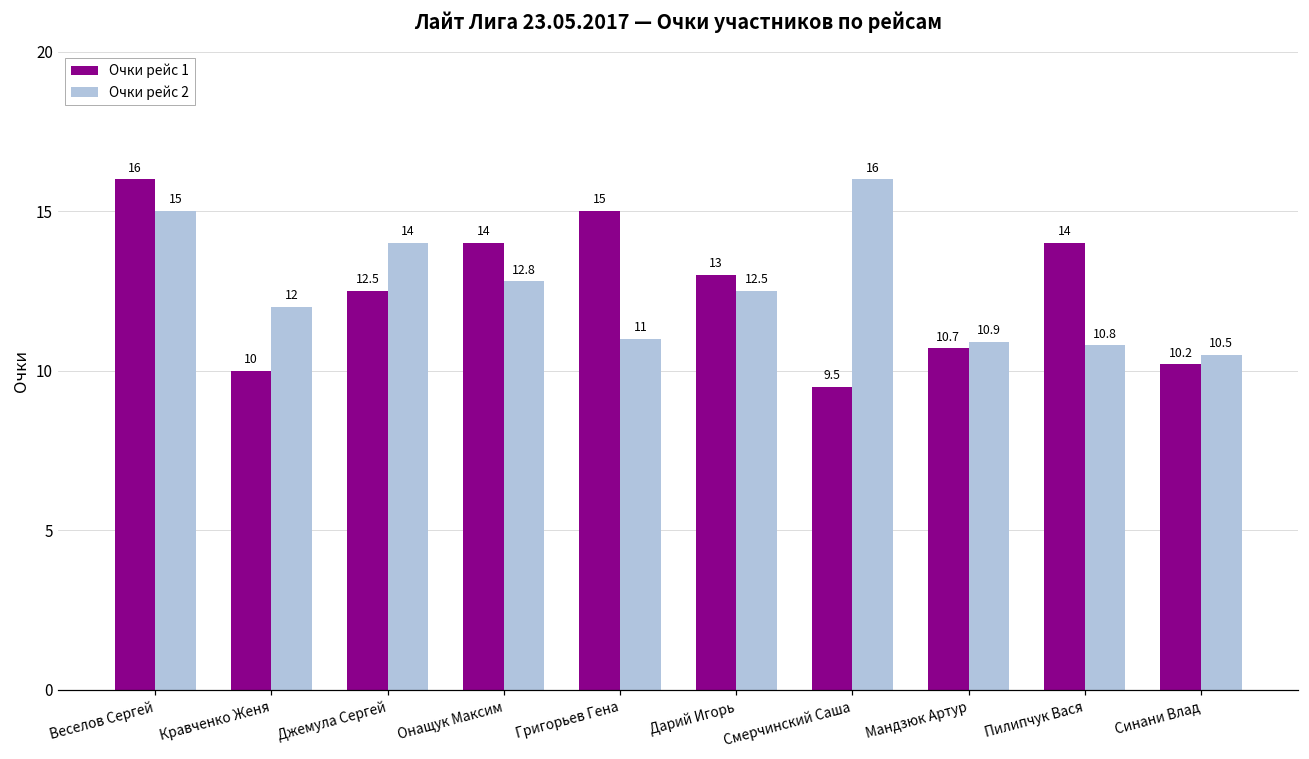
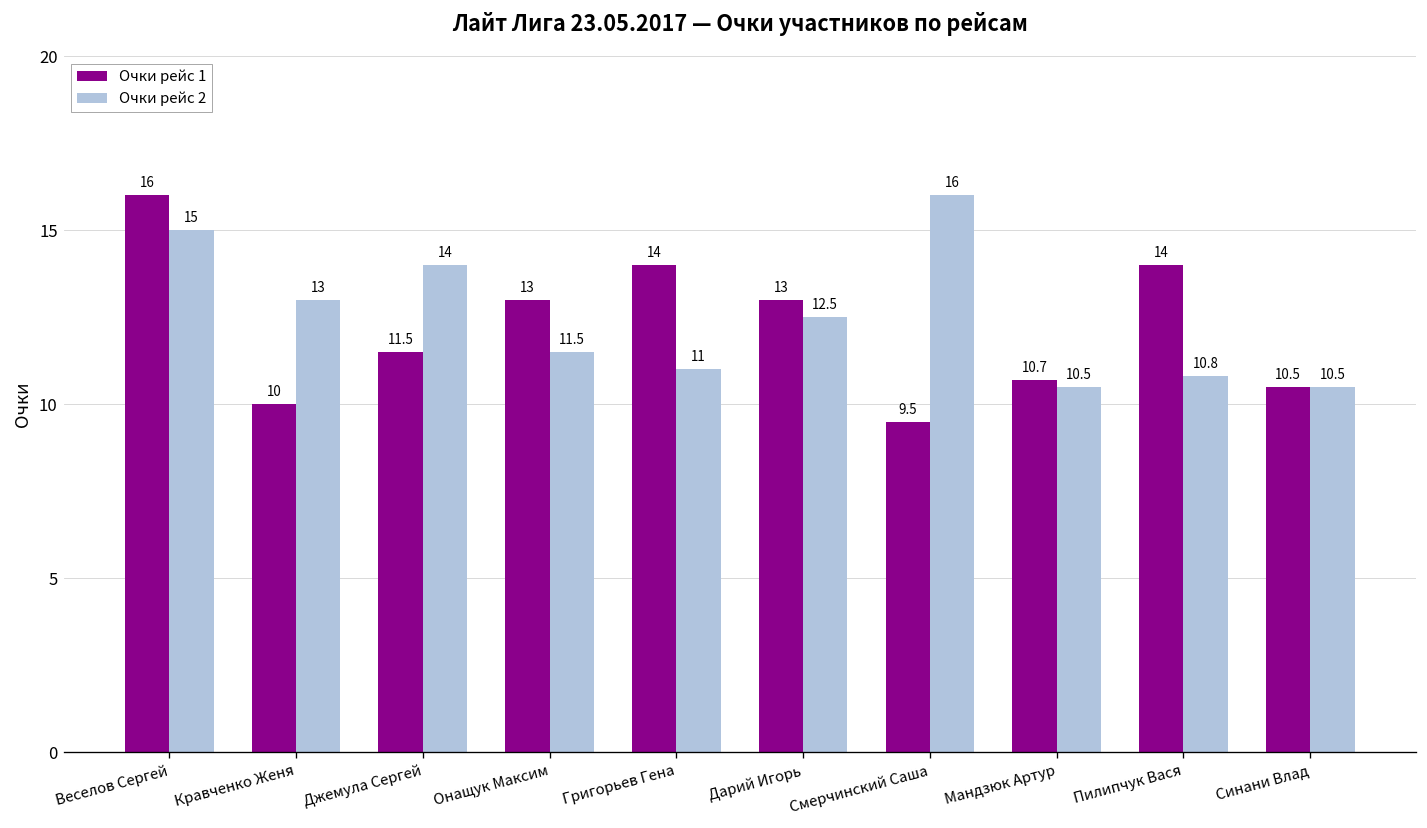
  {
    "Очки рейс 1": {
      "Веселов Сергей": 16,
      "Кравченко Женя": 10,
-     "Джемула Сергей": 12.5,
-     "Онащук Максим": 14,
-     "Григорьев Гена": 15,
+     "Джемула Сергей": 11.5,
+     "Онащук Максим": 13,
+     "Григорьев Гена": 14,
      "Дарий Игорь": 13,
      "Смерчинский Саша": 9.5,
      "Мандзюк Артур": 10.7,
      "Пилипчук Вася": 14,
-     "Синани Влад": 10.2
+     "Синани Влад": 10.5
    },
    "Очки рейс 2": {
      "Веселов Сергей": 15,
-     "Кравченко Женя": 12,
+     "Кравченко Женя": 13,
      "Джемула Сергей": 14,
-     "Онащук Максим": 12.8,
+     "Онащук Максим": 11.5,
      "Григорьев Гена": 11,
      "Дарий Игорь": 12.5,
      "Смерчинский Саша": 16,
-     "Мандзюк Артур": 10.9,
+     "Мандзюк Артур": 10.5,
      "Пилипчук Вася": 10.8,
      "Синани Влад": 10.5
    }
  }
